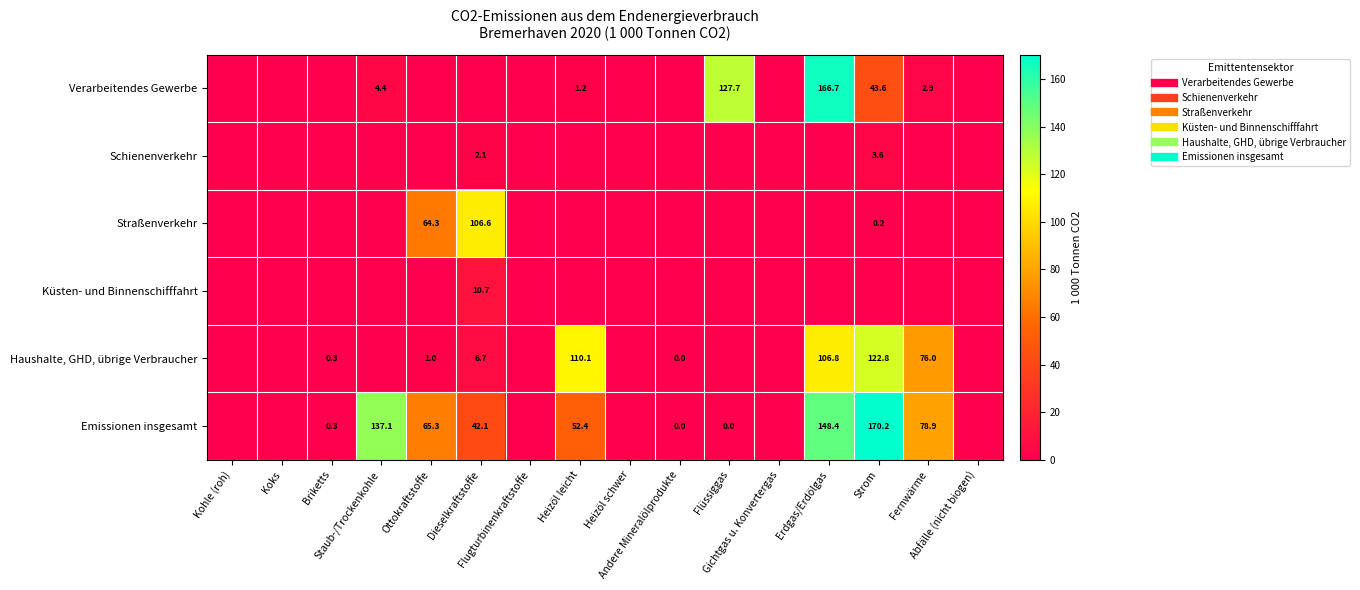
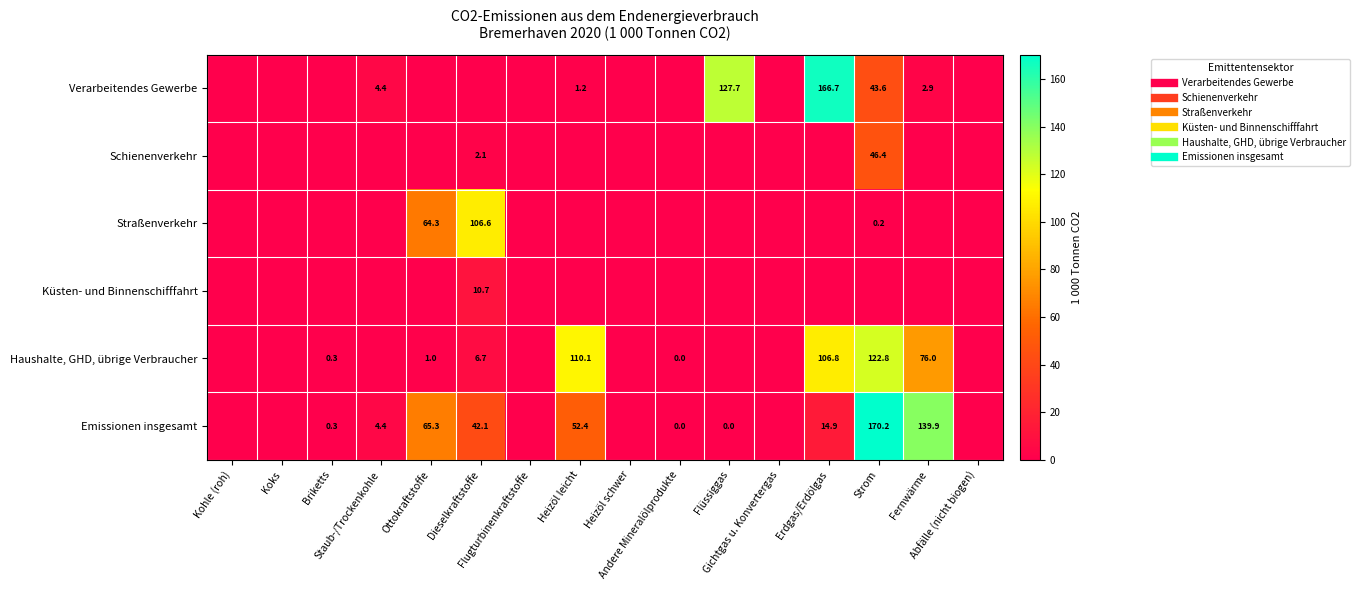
  {
    "Verarbeitendes Gewerbe": {
      "Staub-/Trockenkohle": 4.4,
      "Heizöl leicht": 1.2,
      "Flüssiggas": 127.7,
      "Erdgas/Erdölgas": 166.7,
      "Strom": 43.6,
      "Fernwärme": 2.9
    },
    "Schienenverkehr": {
      "Dieselkraftstoffe": 2.1,
-     "Strom": 3.6
+     "Strom": 46.4
    },
    "Straßenverkehr": {
      "Ottokraftstoffe": 64.3,
      "Dieselkraftstoffe": 106.6,
      "Strom": 0.2
    },
    "Küsten- und Binnenschifffahrt": {
      "Dieselkraftstoffe": 10.7
    },
    "Haushalte, GHD, übrige Verbraucher": {
      "Briketts": 0.3,
      "Ottokraftstoffe": 1.0,
      "Dieselkraftstoffe": 6.7,
      "Heizöl leicht": 110.1,
      "Andere Mineralölprodukte": 0.0,
      "Erdgas/Erdölgas": 106.8,
      "Strom": 122.8,
      "Fernwärme": 76.0
    },
    "Emissionen insgesamt": {
      "Briketts": 0.3,
-     "Staub-/Trockenkohle": 137.1,
+     "Staub-/Trockenkohle": 4.4,
      "Ottokraftstoffe": 65.3,
      "Dieselkraftstoffe": 42.1,
      "Heizöl leicht": 52.4,
      "Andere Mineralölprodukte": 0.0,
      "Flüssiggas": 0.0,
-     "Erdgas/Erdölgas": 148.4,
+     "Erdgas/Erdölgas": 14.9,
      "Strom": 170.2,
-     "Fernwärme": 78.9
+     "Fernwärme": 139.9
    }
  }
